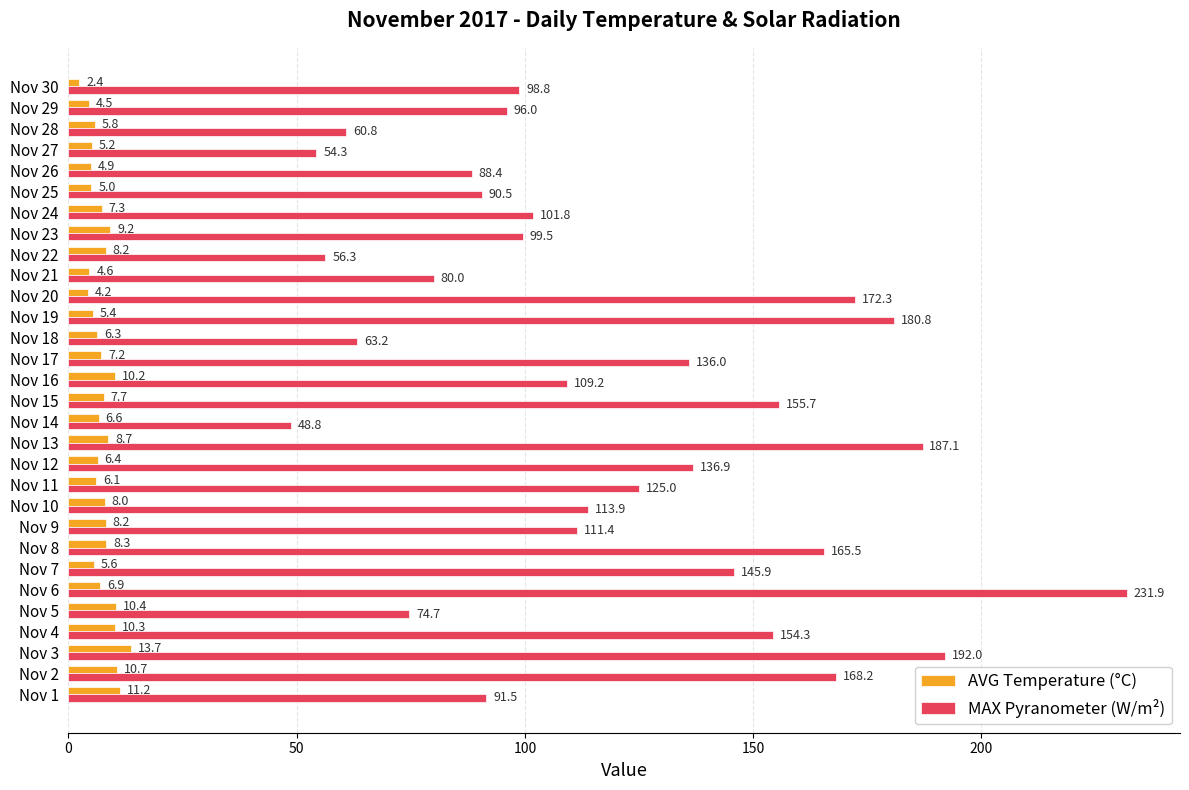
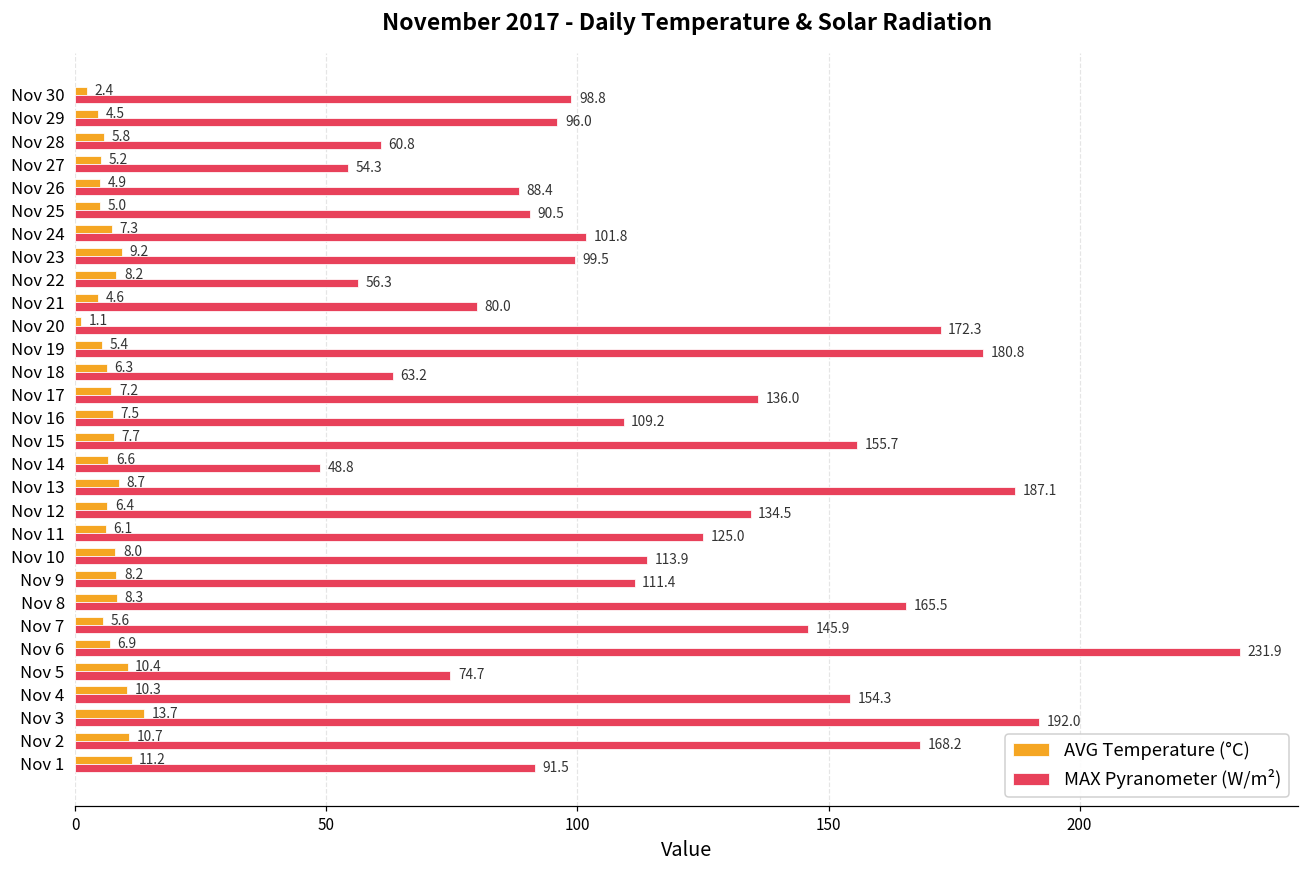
  {
    "AVG Temperature (°C)": {
      "Nov 30": 2.4,
      "Nov 29": 4.5,
      "Nov 28": 5.8,
      "Nov 27": 5.2,
      "Nov 26": 4.9,
      "Nov 25": 5.0,
      "Nov 24": 7.3,
      "Nov 23": 9.2,
      "Nov 22": 8.2,
      "Nov 21": 4.6,
-     "Nov 20": 4.2,
+     "Nov 20": 1.1,
      "Nov 19": 5.4,
      "Nov 18": 6.3,
      "Nov 17": 7.2,
-     "Nov 16": 10.2,
+     "Nov 16": 7.5,
      "Nov 15": 7.7,
      "Nov 14": 6.6,
      "Nov 13": 8.7,
      "Nov 12": 6.4,
      "Nov 11": 6.1,
      "Nov 10": 8.0,
      "Nov 9": 8.2,
      "Nov 8": 8.3,
      "Nov 7": 5.6,
      "Nov 6": 6.9,
      "Nov 5": 10.4,
      "Nov 4": 10.3,
      "Nov 3": 13.7,
      "Nov 2": 10.7,
      "Nov 1": 11.2
    },
    "MAX Pyranometer (W/m²)": {
      "Nov 30": 98.8,
      "Nov 29": 96.0,
      "Nov 28": 60.8,
      "Nov 27": 54.3,
      "Nov 26": 88.4,
      "Nov 25": 90.5,
      "Nov 24": 101.8,
      "Nov 23": 99.5,
      "Nov 22": 56.3,
      "Nov 21": 80.0,
      "Nov 20": 172.3,
      "Nov 19": 180.8,
      "Nov 18": 63.2,
      "Nov 17": 136.0,
      "Nov 16": 109.2,
      "Nov 15": 155.7,
      "Nov 14": 48.8,
      "Nov 13": 187.1,
-     "Nov 12": 136.9,
+     "Nov 12": 134.5,
      "Nov 11": 125.0,
      "Nov 10": 113.9,
      "Nov 9": 111.4,
      "Nov 8": 165.5,
      "Nov 7": 145.9,
      "Nov 6": 231.9,
      "Nov 5": 74.7,
      "Nov 4": 154.3,
      "Nov 3": 192.0,
      "Nov 2": 168.2,
      "Nov 1": 91.5
    }
  }
